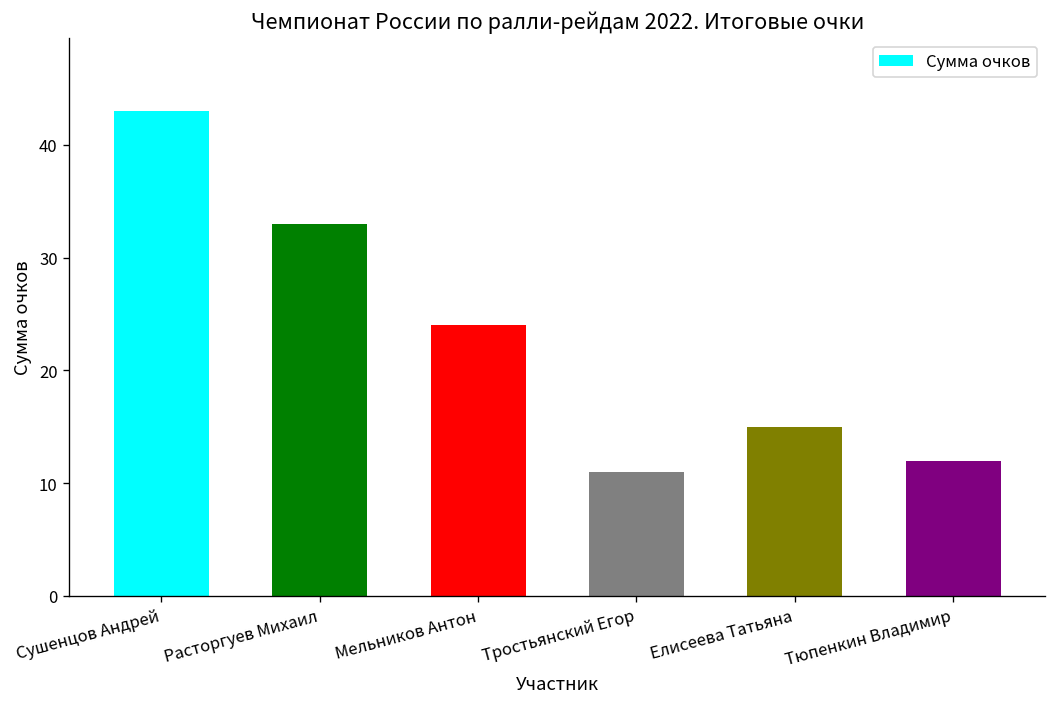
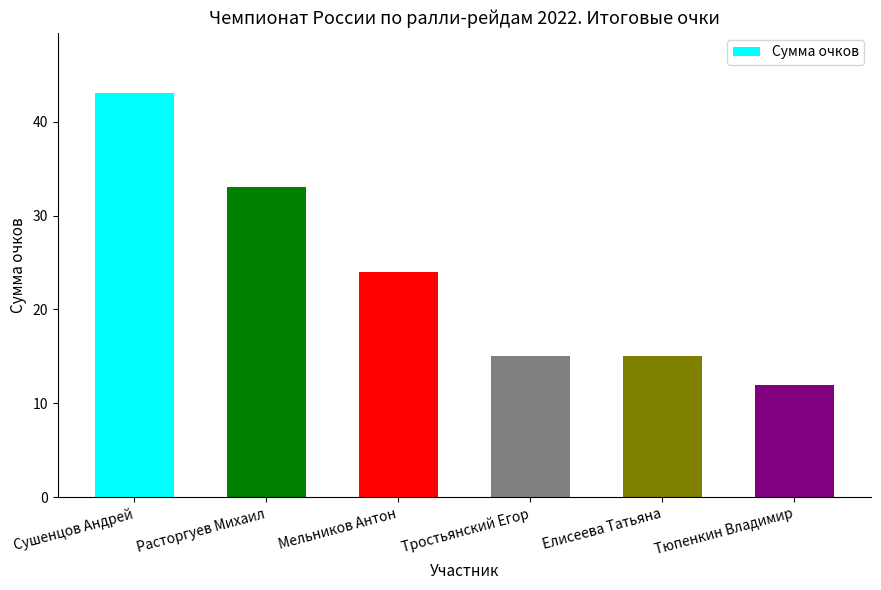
  {
    "Сушенцов Андрей": 43,
    "Расторгуев Михаил": 33,
    "Мельников Антон": 24,
-   "Тростьянский Егор": 11,
+   "Тростьянский Егор": 15,
    "Елисеева Татьяна": 15,
    "Тюпенкин Владимир": 12
  }
